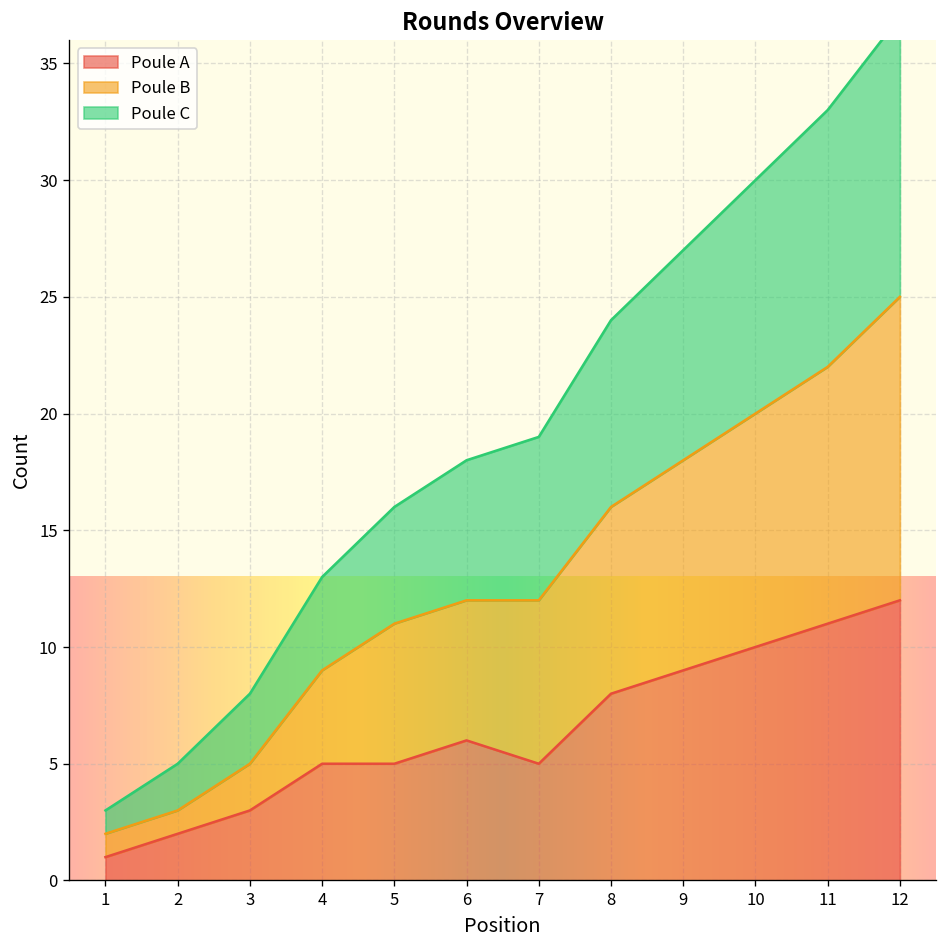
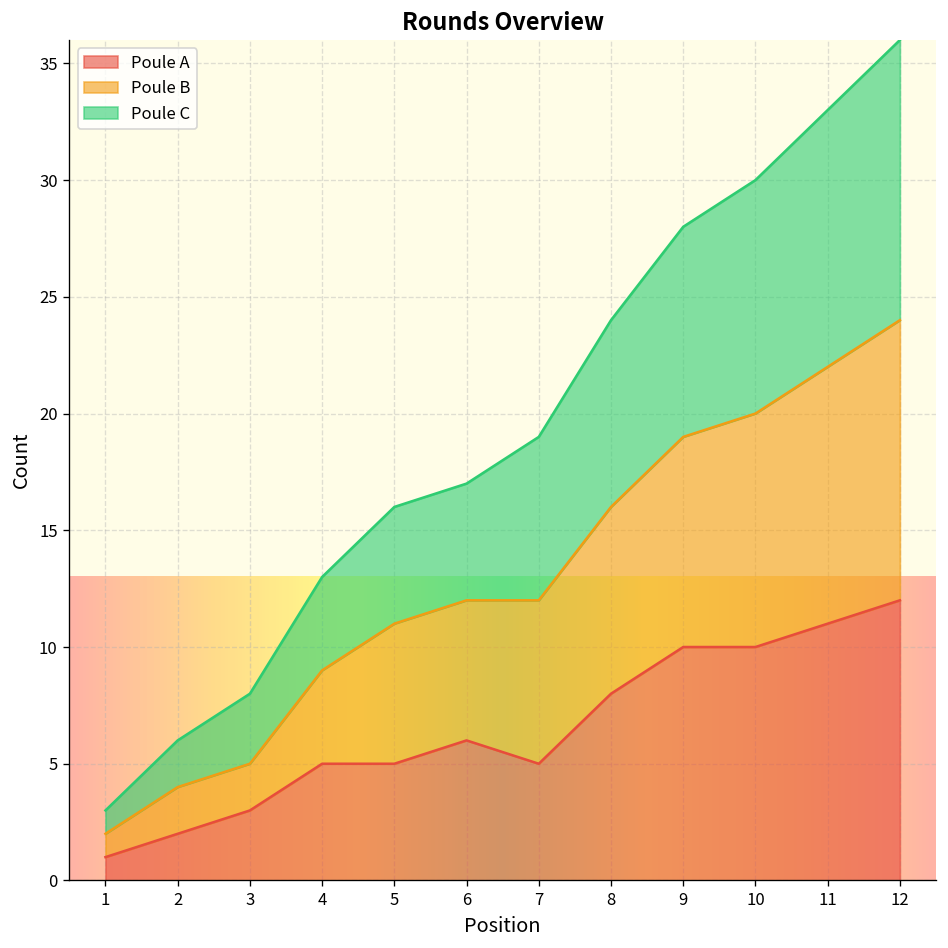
  {
    "Poule A": {
      "1": 1,
      "2": 2,
      "3": 3,
      "4": 5,
      "5": 5,
      "6": 6,
      "7": 5,
      "8": 8,
-     "9": 9,
+     "9": 10,
      "10": 10,
      "11": 11,
      "12": 12
    },
    "Poule B": {
      "1": 1,
-     "2": 1,
+     "2": 2,
      "3": 2,
      "4": 4,
      "5": 6,
      "6": 6,
      "7": 7,
      "8": 8,
      "9": 9,
      "10": 10,
      "11": 11,
-     "12": 13
+     "12": 12
    },
    "Poule C": {
      "1": 1,
      "2": 2,
      "3": 3,
      "4": 4,
      "5": 5,
-     "6": 6,
+     "6": 5,
      "7": 7,
      "8": 8,
      "9": 9,
      "10": 10,
      "11": 11
    }
  }
